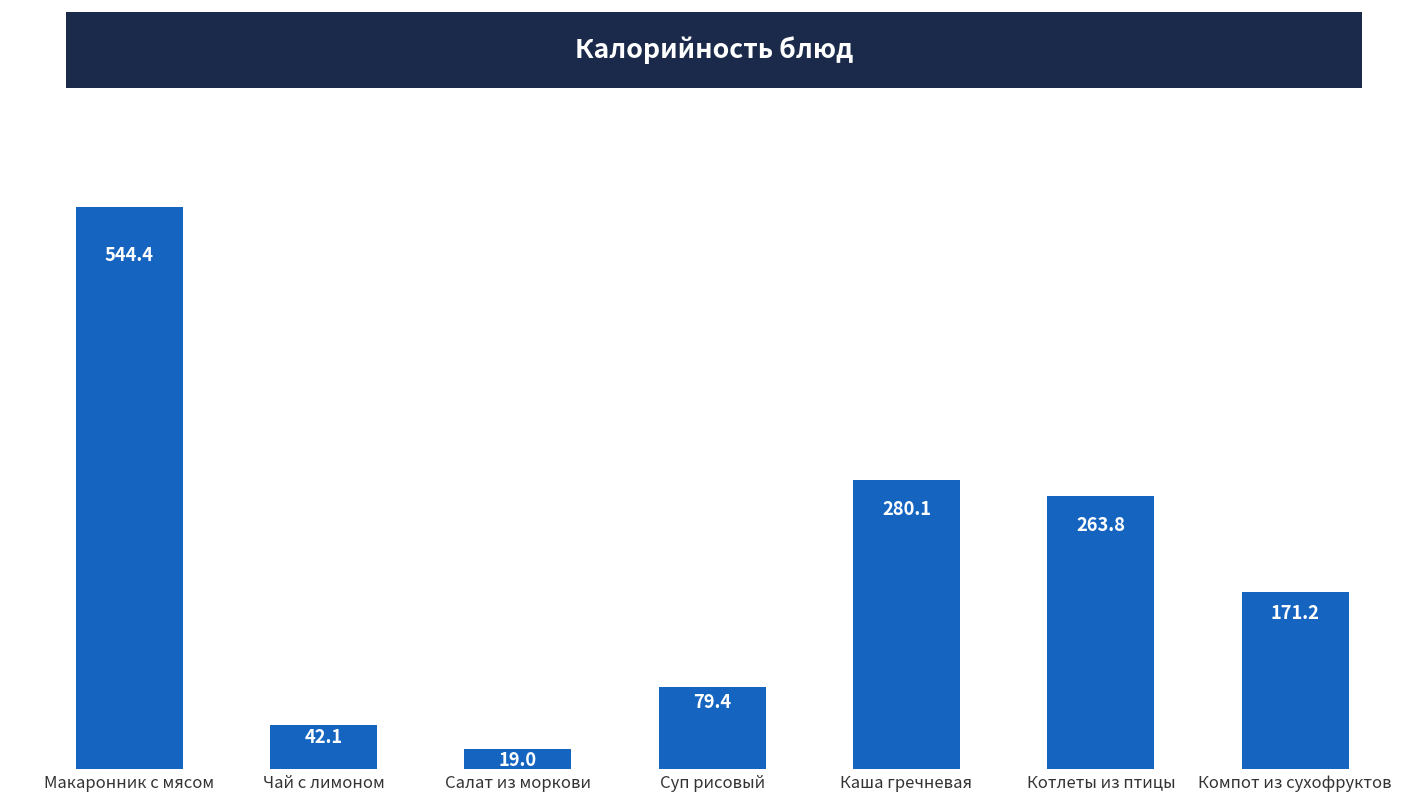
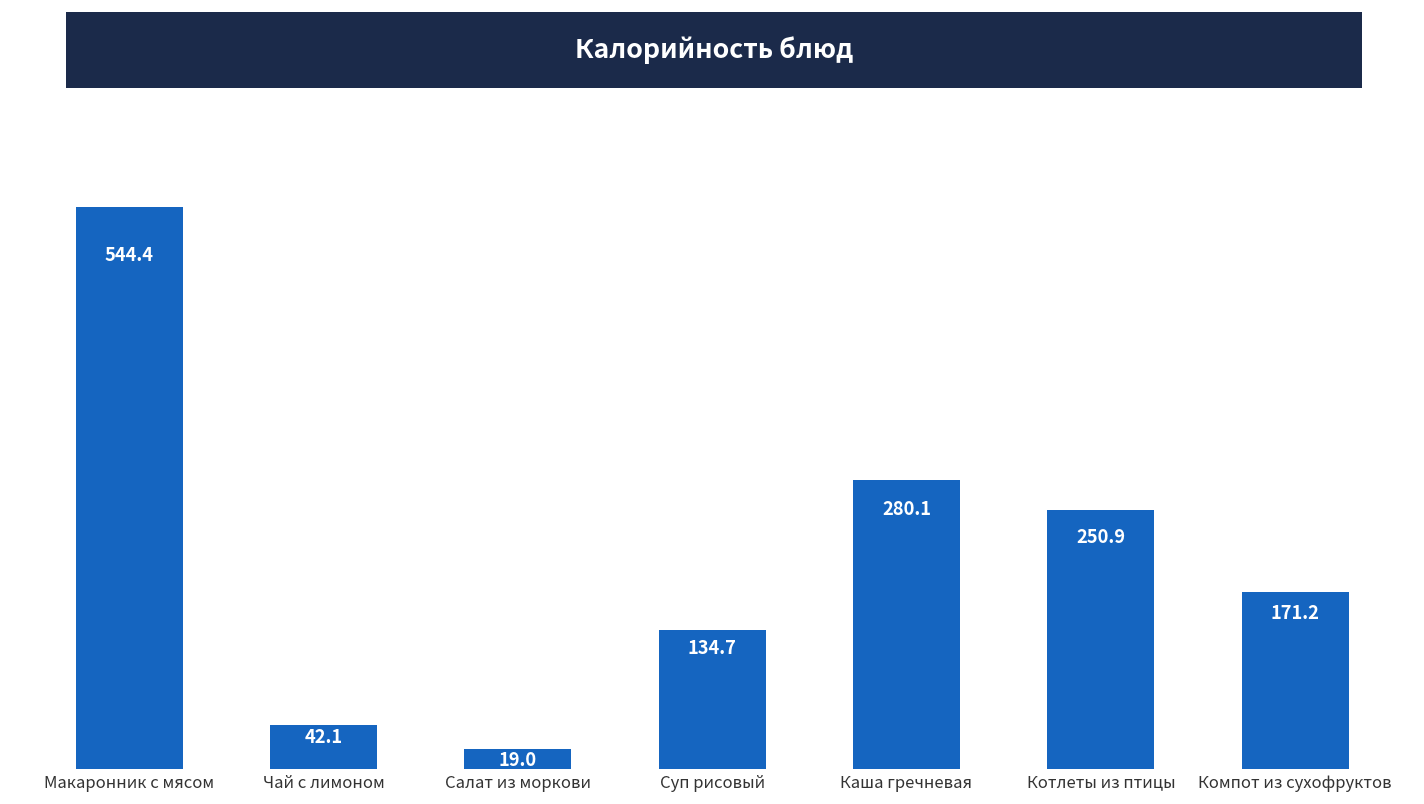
  {
    "Макаронник с мясом": 544.4,
    "Чай с лимоном": 42.1,
    "Салат из моркови": 19.0,
-   "Суп рисовый": 79.4,
+   "Суп рисовый": 134.7,
    "Каша гречневая": 280.1,
-   "Котлеты из птицы": 263.8,
+   "Котлеты из птицы": 250.9,
    "Компот из сухофруктов": 171.2
  }
